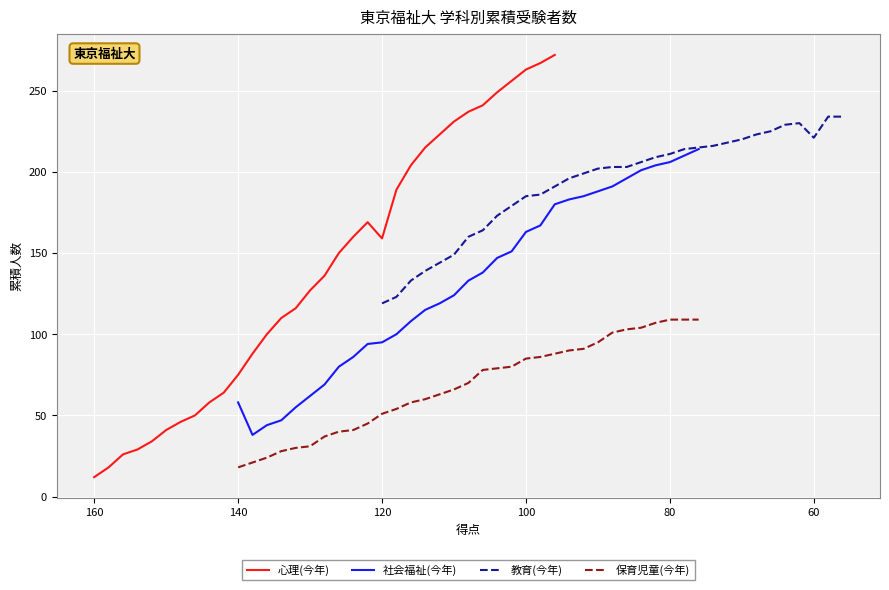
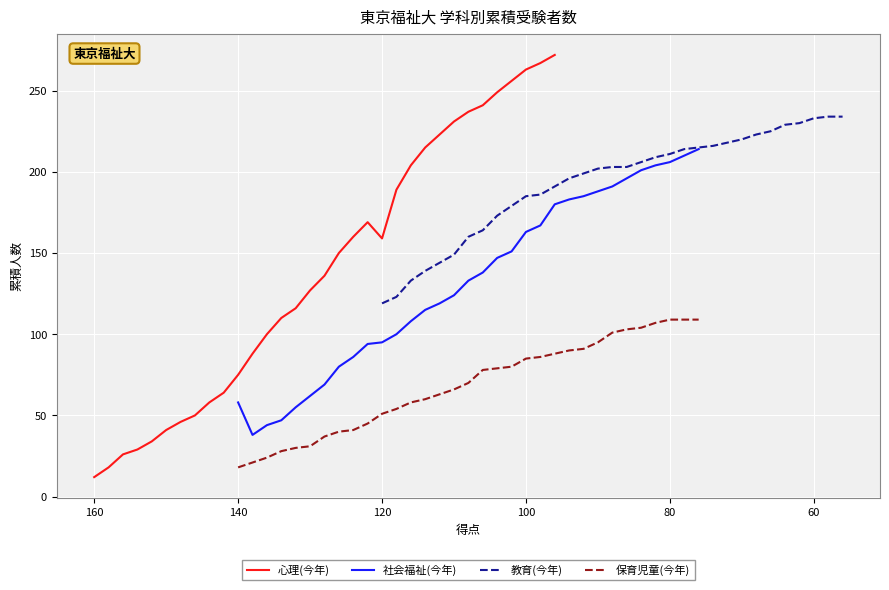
  {
    "心理(今年)": {
      "160": 12,
      "140": 75,
      "120": 159,
      "100": 263
    },
    "社会福祉(今年)": {
      "140": 58,
      "120": 95,
      "100": 163,
      "80": 206
    },
    "教育(今年)": {
      "120": 119,
      "100": 185,
      "80": 211,
-     "60": 221
+     "60": 233
    },
    "保育児童(今年)": {
      "140": 18,
      "120": 51,
      "100": 85,
      "80": 109
    }
  }
